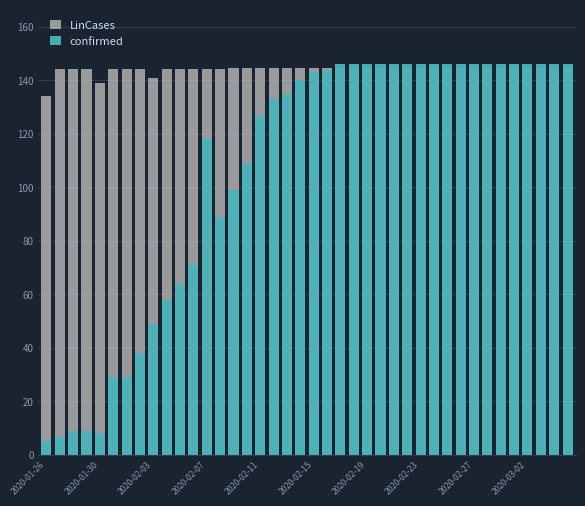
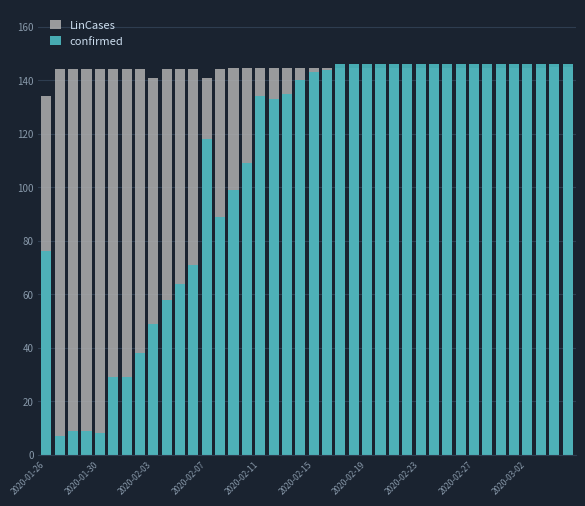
  {
    "LinCases": {
      "2020-01-26": 134,
-     "2020-01-30": 139,
+     "2020-01-30": 144,
      "2020-02-03": 141,
-     "2020-02-07": 144,
+     "2020-02-07": 141,
      "2020-02-11": 144,
      "2020-02-15": 145
    },
    "confirmed": {
-     "2020-01-26": 5,
-     "2020-02-11": 127,
+     "2020-01-26": 76,
+     "2020-02-11": 134,
      "2020-02-19": 146,
      "2020-02-23": 146,
      "2020-02-27": 146,
      "2020-03-02": 146
    }
  }
